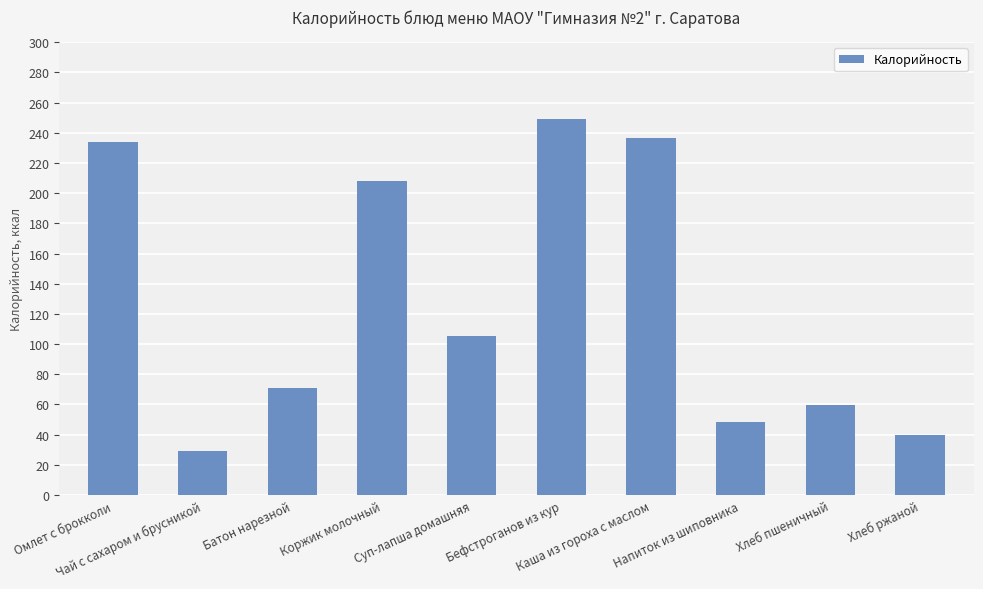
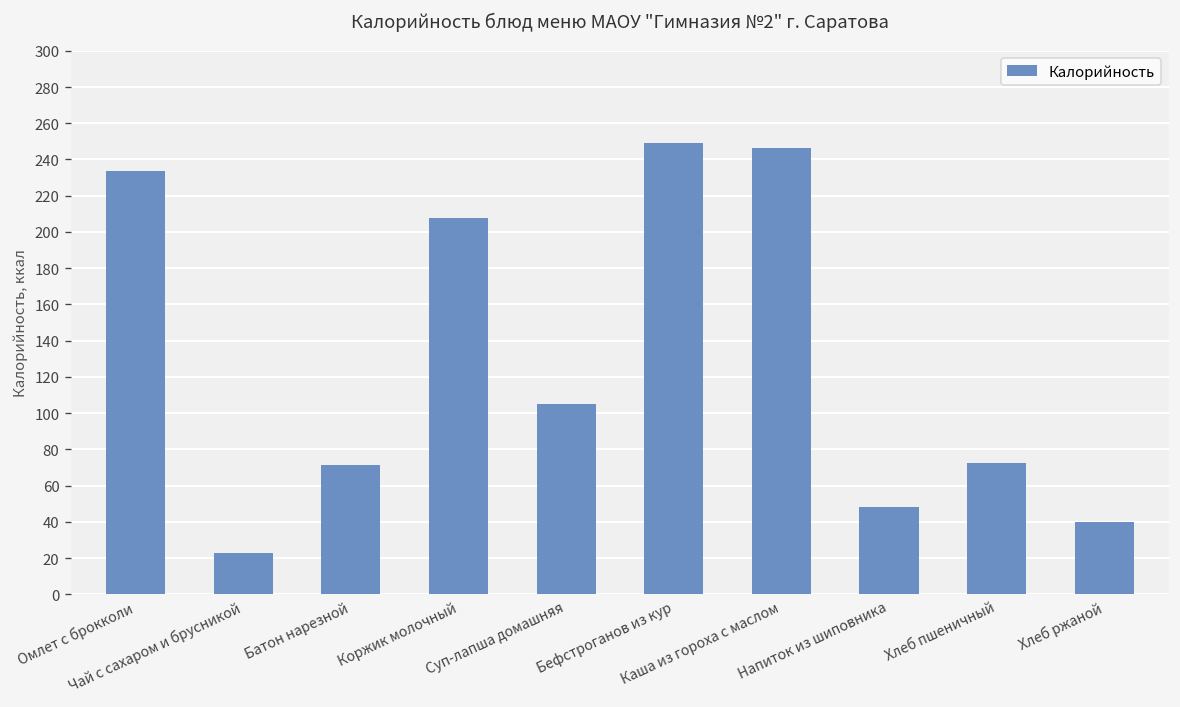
  {
    "Омлет с брокколи": 234,
-   "Чай с сахаром и брусникой": 29,
+   "Чай с сахаром и брусникой": 23,
    "Батон нарезной": 71,
    "Коржик молочный": 208,
    "Суп-лапша домашняя": 105,
    "Бефстроганов из кур": 249,
-   "Каша из гороха с маслом": 236,
+   "Каша из гороха с маслом": 246,
    "Напиток из шиповника": 48,
-   "Хлеб пшеничный": 60,
+   "Хлеб пшеничный": 73,
    "Хлеб ржаной": 40
  }
